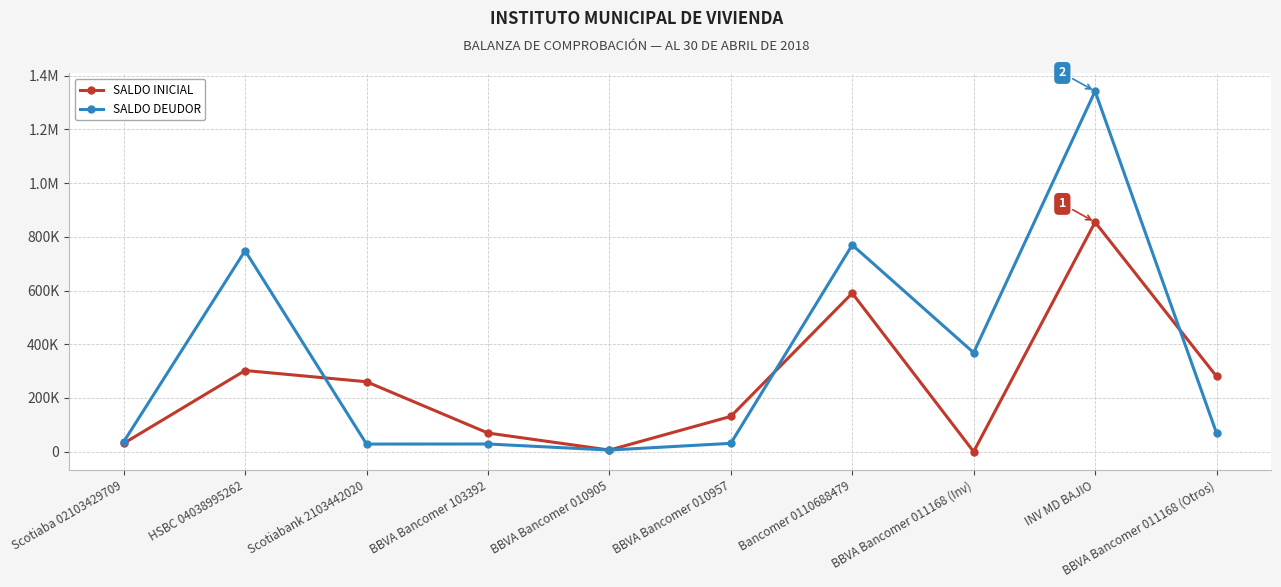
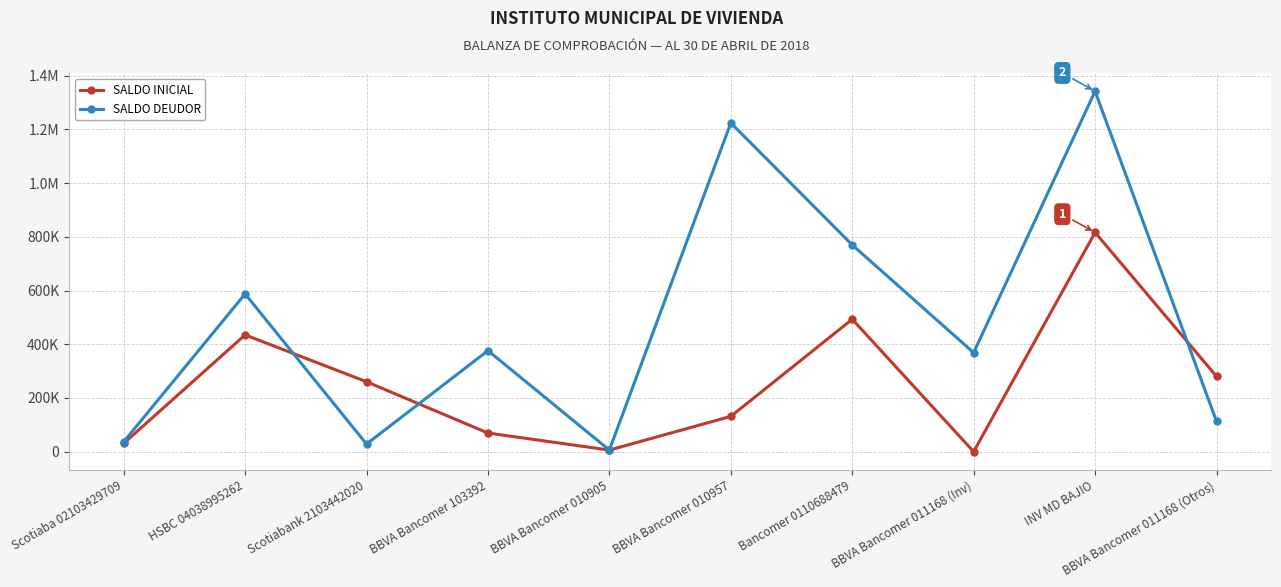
  {
    "SALDO INICIAL": {
-     "HSBC 04038995262": 300000,
+     "HSBC 04038995262": 430000,
      "Scotiabank 2103442020": 260000,
      "BBVA Bancomer 103392": 70000,
      "BBVA Bancomer 010957": 130000,
-     "Bancomer 0110688479": 590000,
+     "Bancomer 0110688479": 490000,
      "BBVA Bancomer 011168 (Inv)": 0,
-     "INV MD BAJIO": 850000,
+     "INV MD BAJIO": 820000,
      "BBVA Bancomer 011168 (Otros)": 280000
    },
    "SALDO DEUDOR": {
-     "HSBC 04038995262": 750000,
+     "HSBC 04038995262": 590000,
      "Scotiabank 2103442020": 30000,
-     "BBVA Bancomer 103392": 30000,
-     "BBVA Bancomer 010957": 30000,
+     "BBVA Bancomer 103392": 380000,
+     "BBVA Bancomer 010957": 1220000,
      "Bancomer 0110688479": 770000,
      "BBVA Bancomer 011168 (Inv)": 370000,
      "INV MD BAJIO": 1340000,
-     "BBVA Bancomer 011168 (Otros)": 70000
+     "BBVA Bancomer 011168 (Otros)": 110000
    }
  }
